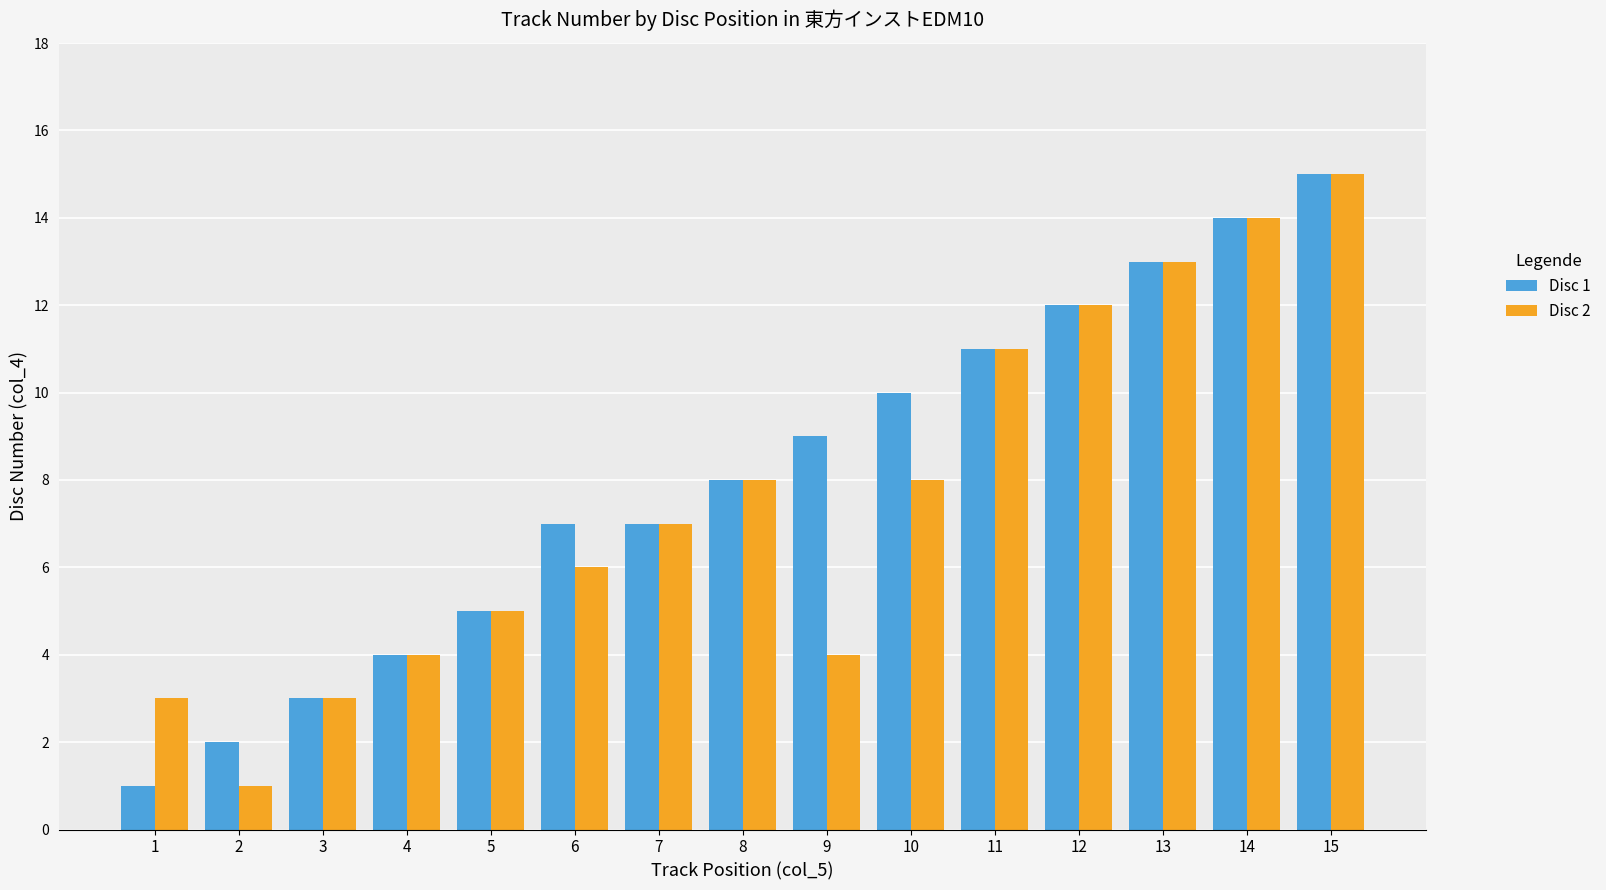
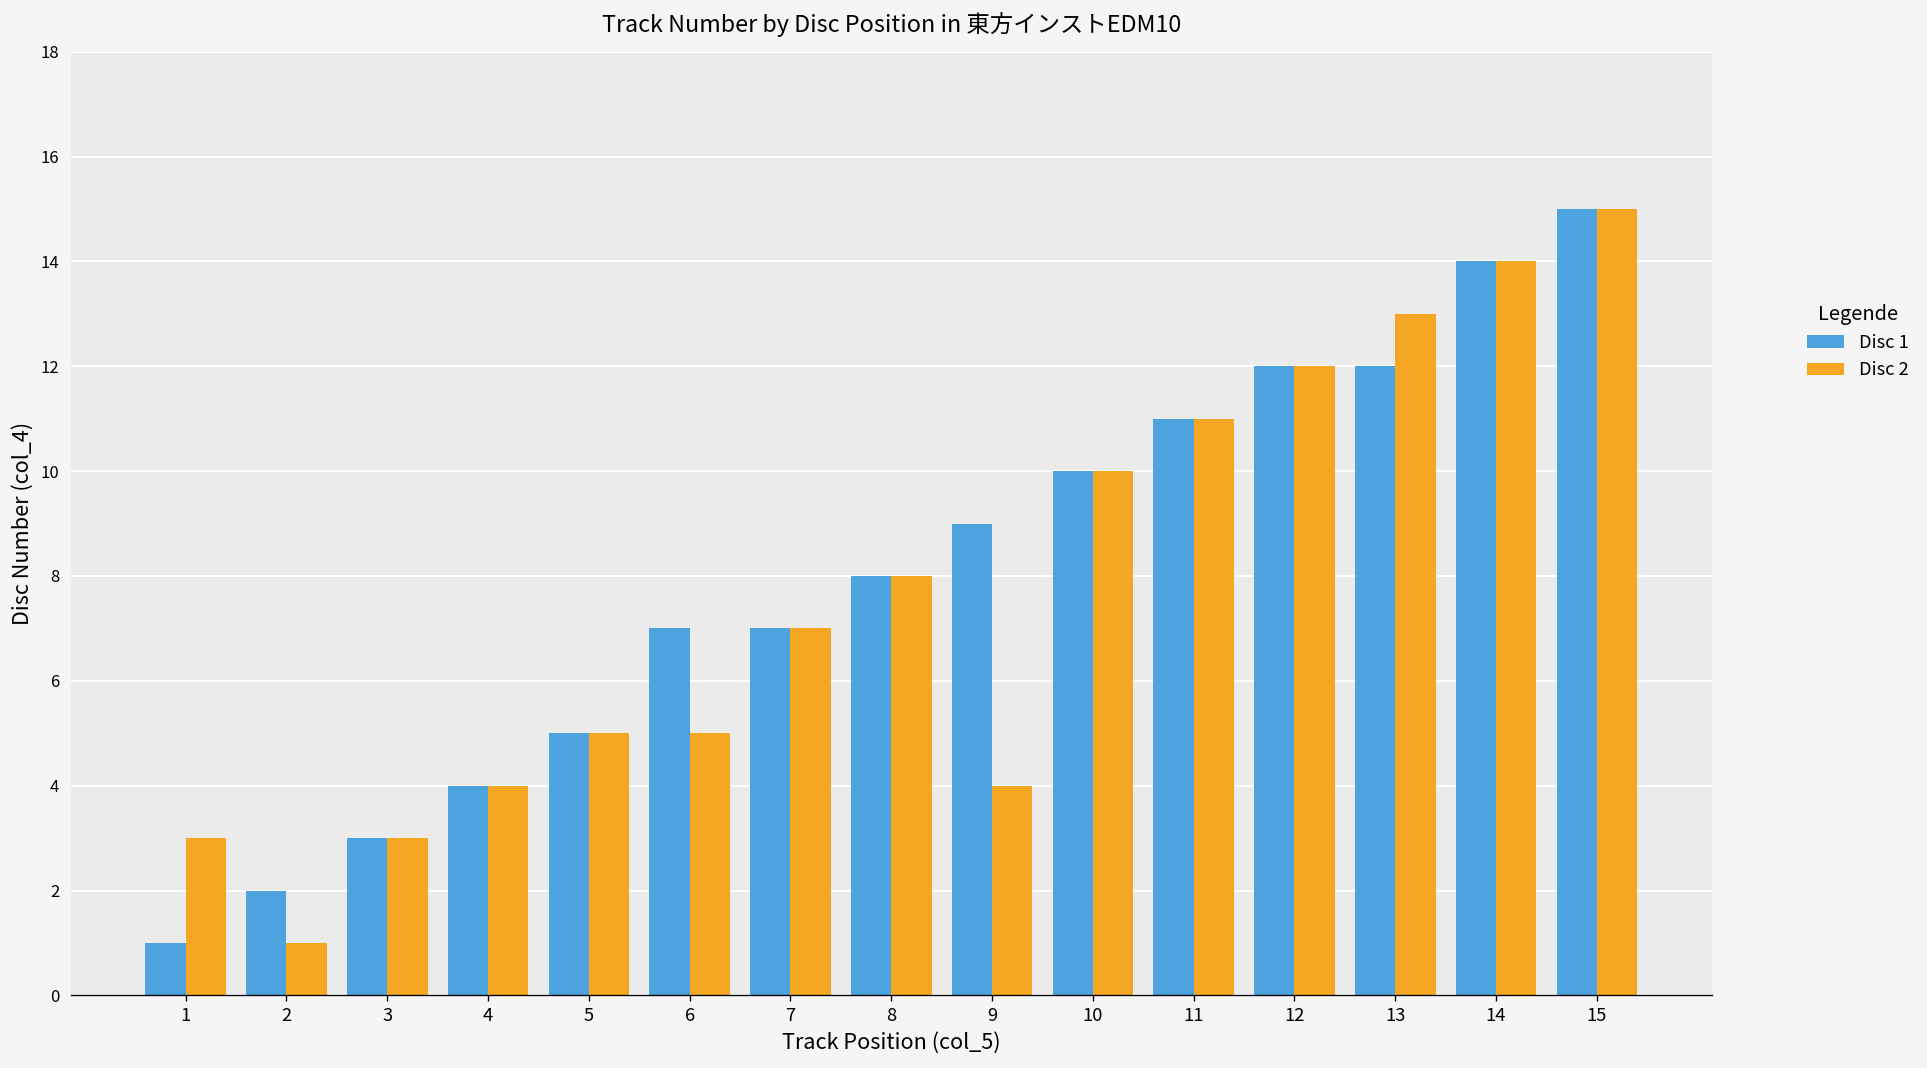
  {
    "Disc 1": {
      "1": 1,
      "2": 2,
      "3": 3,
      "4": 4,
      "5": 5,
      "6": 7,
      "7": 7,
      "8": 8,
      "9": 9,
      "10": 10,
      "11": 11,
      "12": 12,
-     "13": 13,
+     "13": 12,
      "14": 14,
      "15": 15
    },
    "Disc 2": {
      "1": 3,
      "2": 1,
      "3": 3,
      "4": 4,
      "5": 5,
-     "6": 6,
+     "6": 5,
      "7": 7,
      "8": 8,
      "9": 4,
-     "10": 8,
+     "10": 10,
      "11": 11,
      "12": 12,
      "13": 13,
      "14": 14,
      "15": 15
    }
  }
